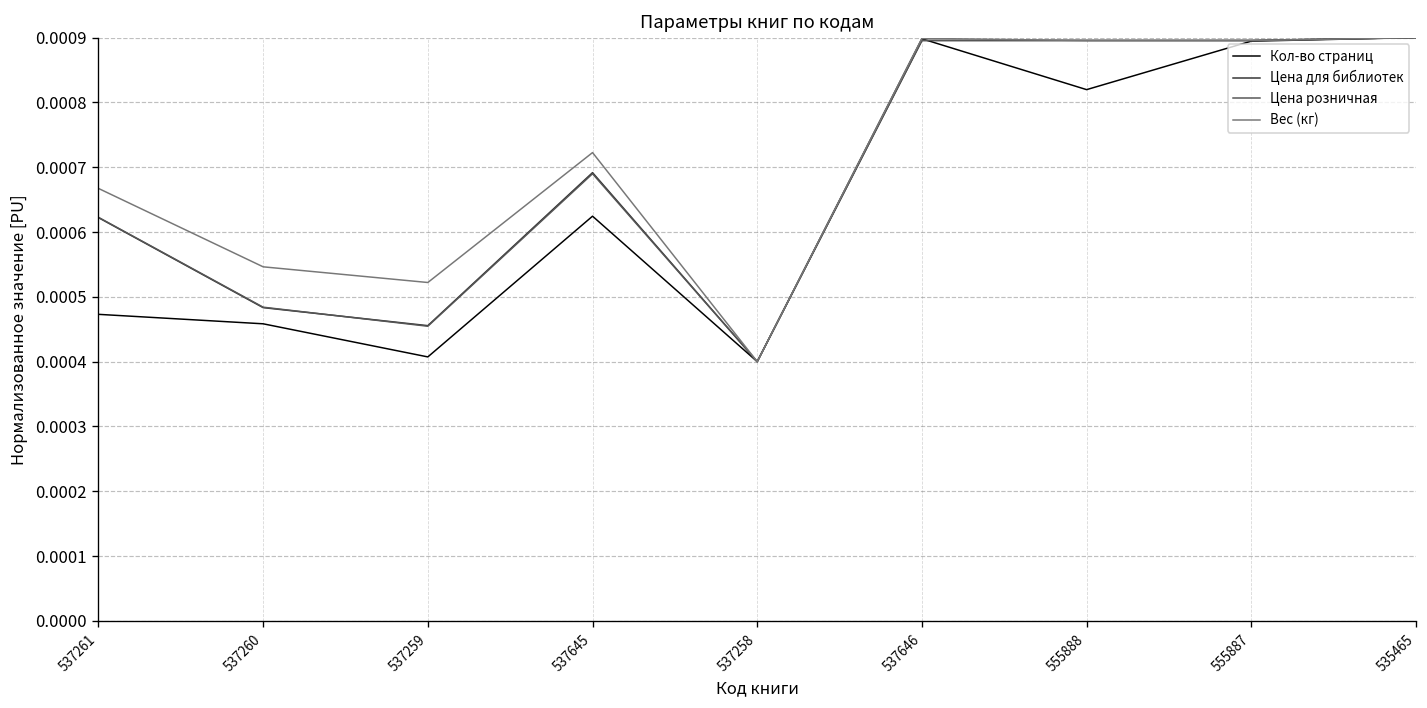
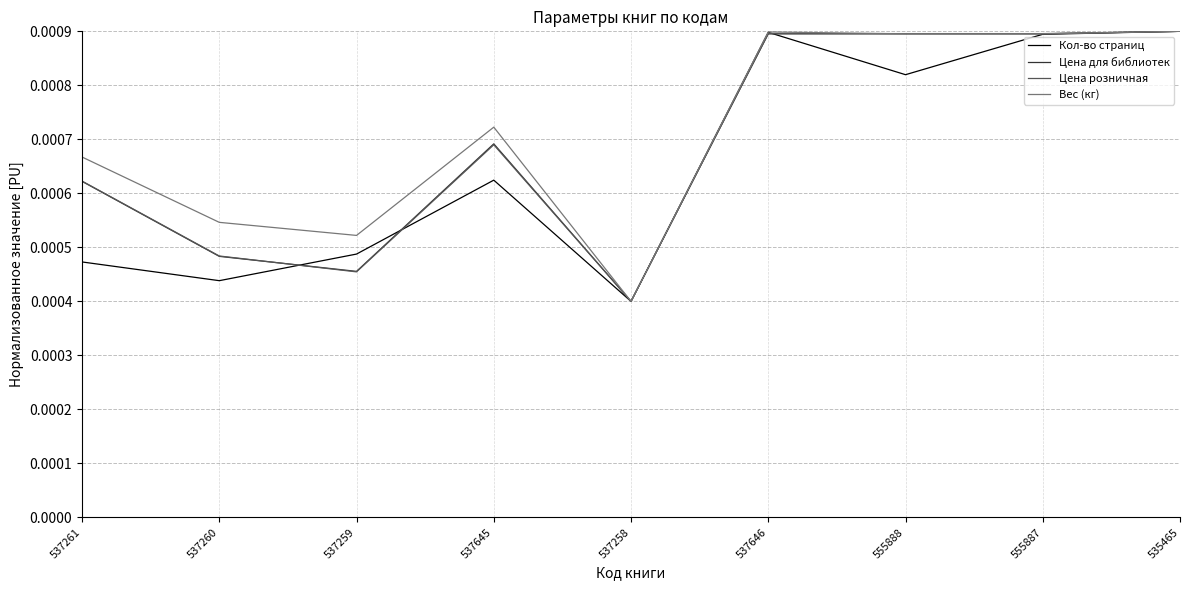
  {
    "Кол-во страниц": {
      "537261": 0.00047,
-     "537260": 0.00046,
-     "537259": 0.00041,
+     "537260": 0.00044,
+     "537259": 0.00049,
      "537645": 0.00062,
      "555888": 0.00082
    }
  }
